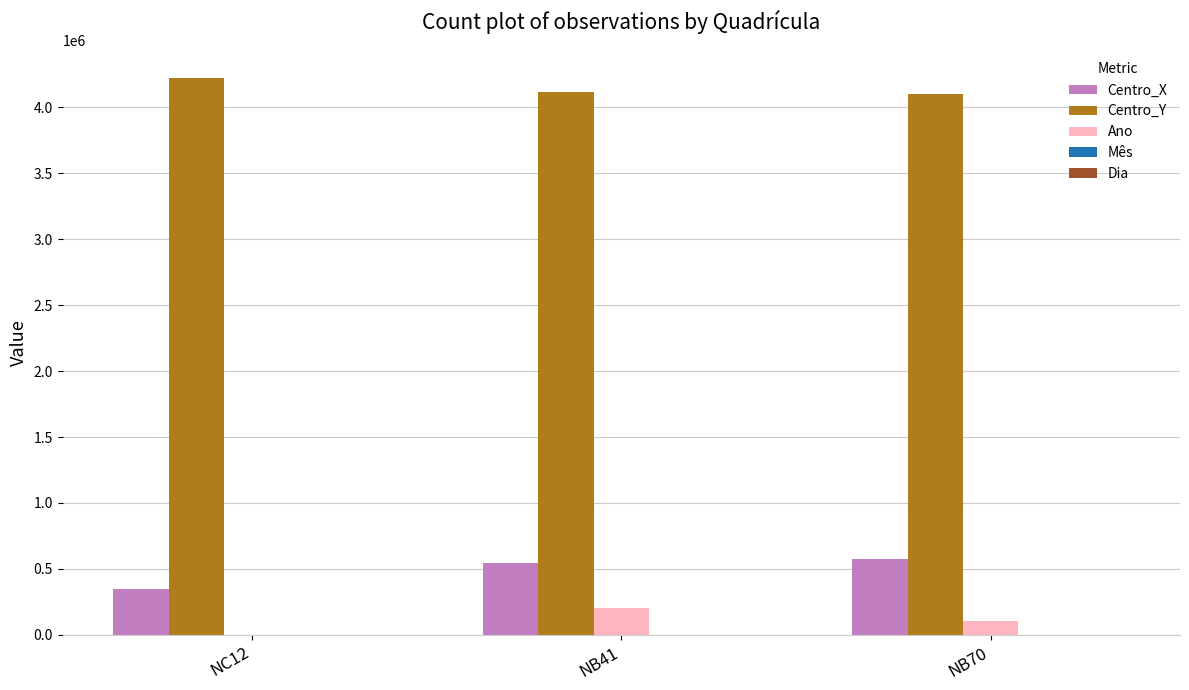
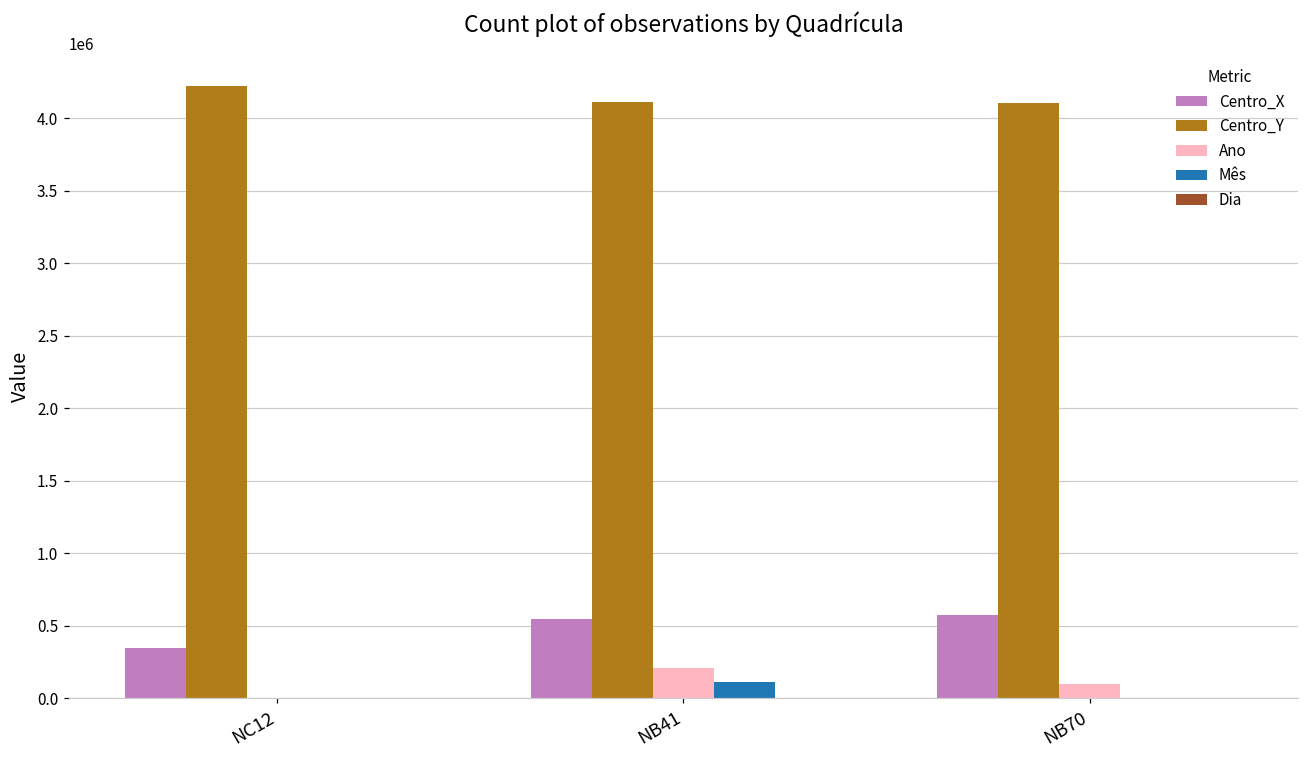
  {
    "Centro_X": {
      "NC12": 350000,
      "NB41": 550000,
      "NB70": 580000
    },
    "Ano": {
      "NB41": 210000,
      "NB70": 100000
    },
    "Mês": {
-     "NB41": 0
+     "NB41": 110000
    }
  }
